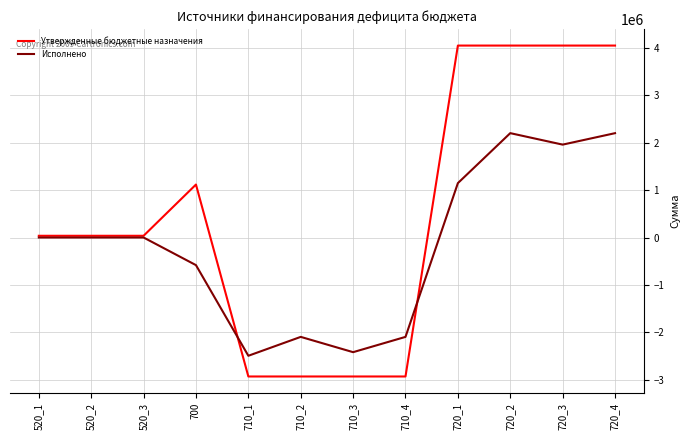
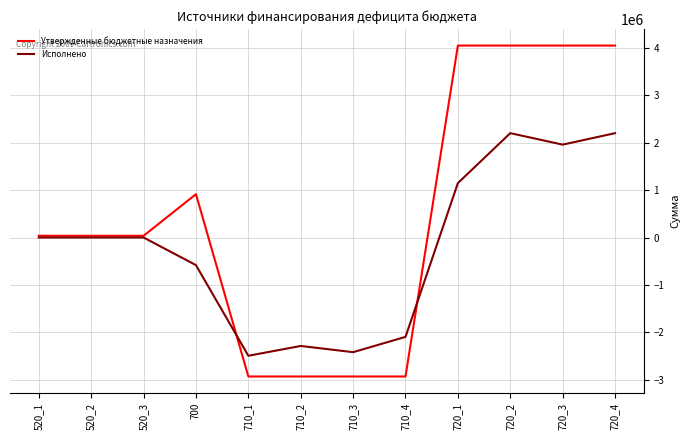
  {
    "Утвержденные бюджетные назначения": {
-     "700": 1100000,
+     "700": 900000,
      "710_1": -2900000,
      "710_2": -2900000,
      "710_3": -2900000,
      "710_4": -2900000,
      "720_1": 4000000,
      "720_2": 4000000,
      "720_3": 4000000,
      "720_4": 4000000
    },
    "Исполнено": {
      "700": -600000,
      "710_1": -2500000,
-     "710_2": -2100000,
+     "710_2": -2300000,
      "710_3": -2400000,
      "710_4": -2100000,
      "720_1": 1100000,
      "720_2": 2200000,
      "720_3": 2000000,
      "720_4": 2200000
    }
  }
